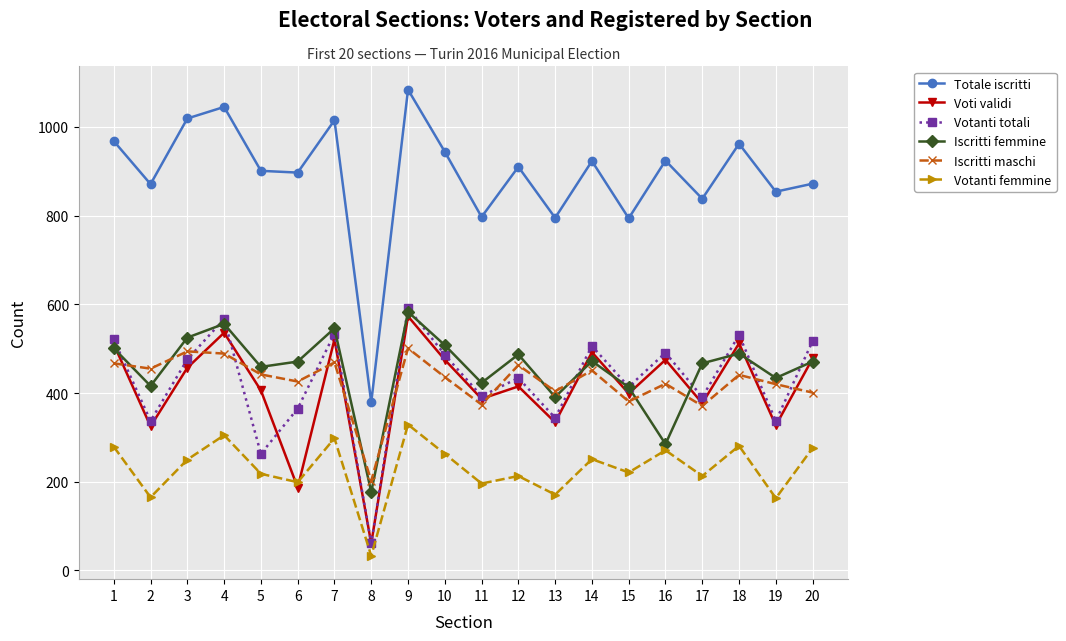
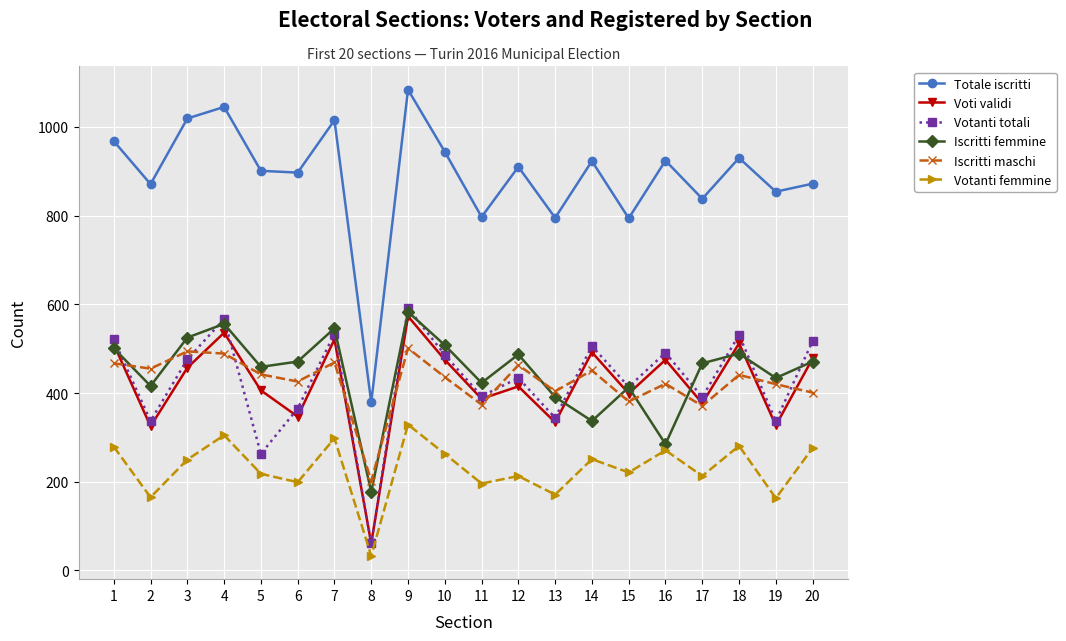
  {
    "Totale iscritti": {
      "1": 970,
      "2": 870,
      "3": 1020,
      "4": 1050,
      "5": 900,
      "6": 900,
      "7": 1020,
      "8": 380,
      "9": 1080,
      "10": 940,
      "11": 800,
      "12": 910,
      "13": 800,
      "14": 920,
      "15": 790,
      "16": 920,
      "17": 840,
-     "18": 960,
+     "18": 930,
      "19": 850,
      "20": 870
    },
    "Voti validi": {
      "1": 510,
      "2": 330,
      "3": 460,
      "4": 540,
      "5": 410,
-     "6": 190,
+     "6": 350,
      "7": 520,
      "9": 570,
      "10": 480,
      "11": 390,
      "12": 420,
      "13": 330,
      "14": 490,
      "15": 400,
      "16": 480,
      "17": 380,
      "18": 510,
      "19": 330,
      "20": 480
    },
    "Votanti totali": {
      "1": 520,
      "2": 340,
      "3": 480,
      "4": 570,
      "5": 260,
      "6": 370,
      "7": 530,
      "9": 590,
      "10": 490,
      "11": 390,
      "12": 430,
      "13": 340,
      "14": 510,
      "16": 490,
      "17": 390,
      "18": 530,
      "19": 340,
      "20": 520
    },
    "Iscritti femmine": {
      "1": 500,
      "2": 420,
      "3": 530,
      "4": 560,
      "5": 460,
      "6": 470,
      "7": 550,
      "8": 180,
      "9": 580,
      "10": 510,
      "11": 420,
      "12": 490,
      "13": 390,
-     "14": 470,
+     "14": 340,
      "16": 290,
      "17": 470,
      "18": 490,
      "19": 430,
      "20": 470
    }
  }
